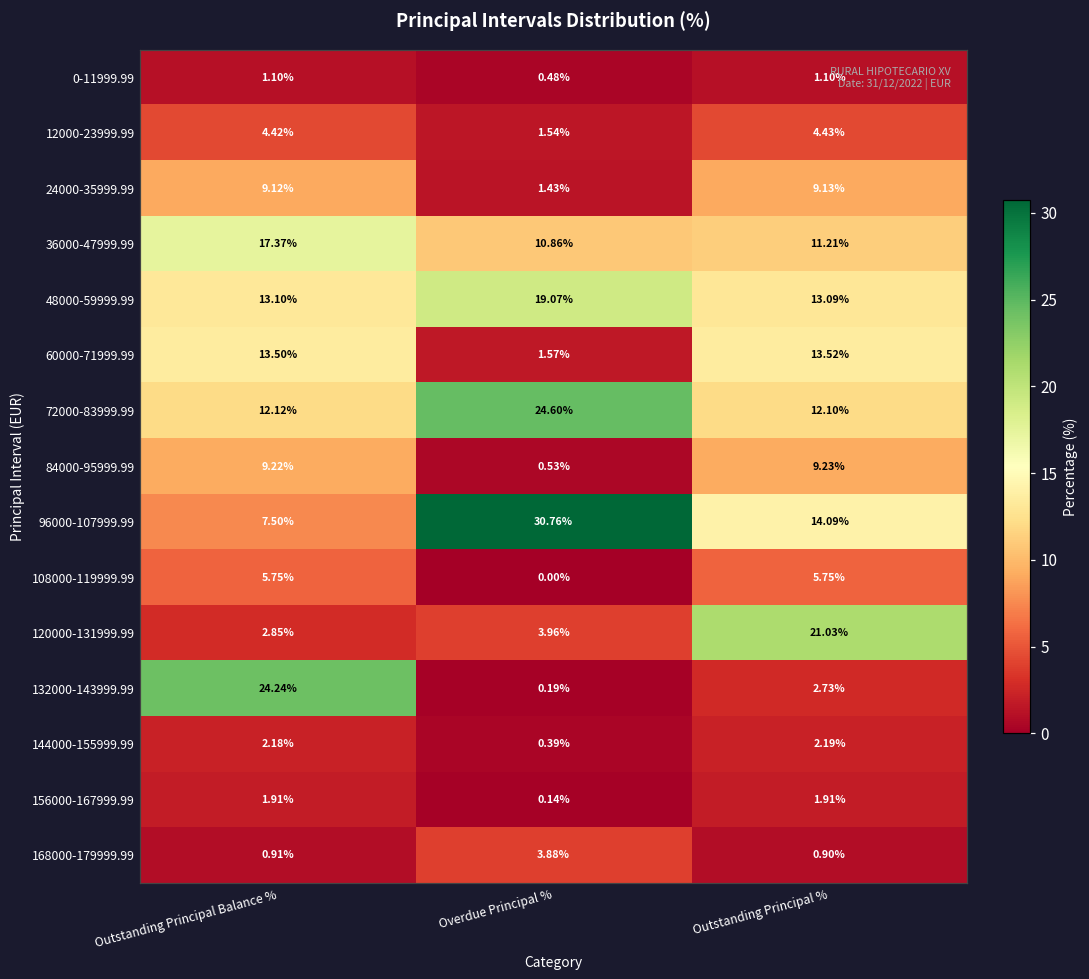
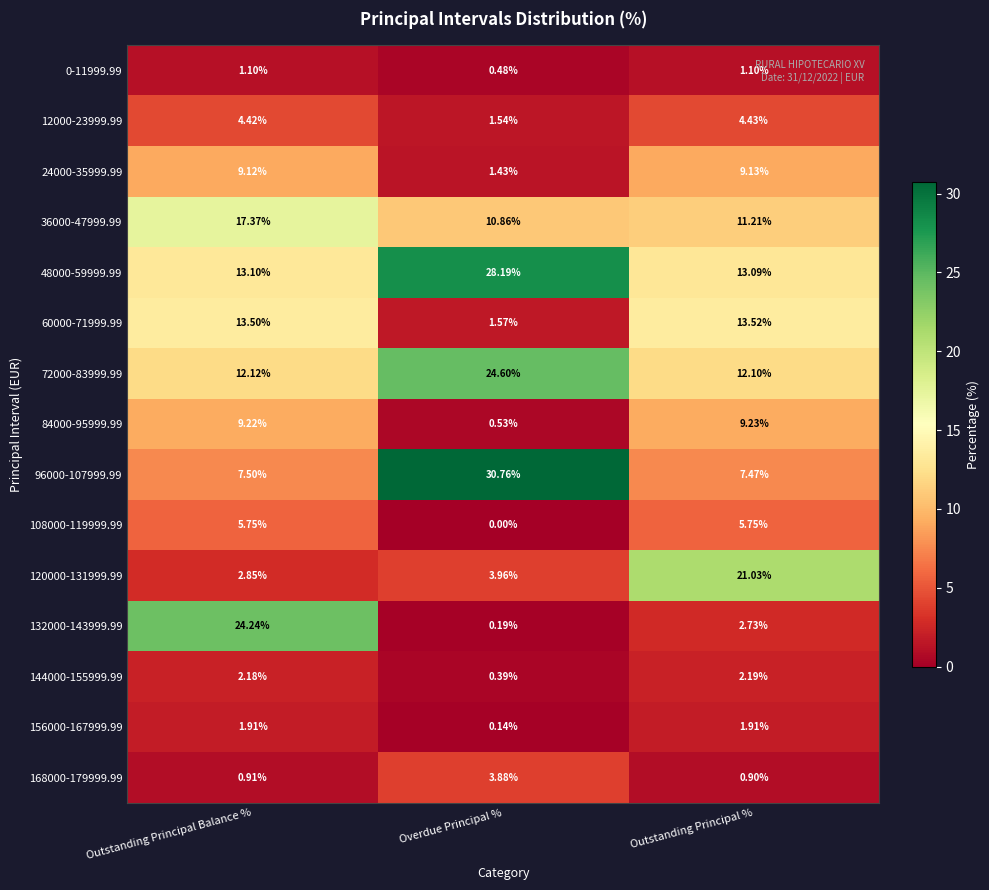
  {
    "0-11999.99": {
      "Outstanding Principal Balance %": "1.10%",
      "Overdue Principal %": "0.48%"
    },
    "12000-23999.99": {
      "Outstanding Principal Balance %": "4.42%",
      "Overdue Principal %": "1.54%",
      "Outstanding Principal %": "4.43%"
    },
    "24000-35999.99": {
      "Outstanding Principal Balance %": "9.12%",
      "Overdue Principal %": "1.43%",
      "Outstanding Principal %": "9.13%"
    },
    "36000-47999.99": {
      "Outstanding Principal Balance %": "17.37%",
      "Overdue Principal %": "10.86%",
      "Outstanding Principal %": "11.21%"
    },
    "48000-59999.99": {
      "Outstanding Principal Balance %": "13.10%",
-     "Overdue Principal %": "19.07%",
+     "Overdue Principal %": "28.19%",
      "Outstanding Principal %": "13.09%"
    },
    "60000-71999.99": {
      "Outstanding Principal Balance %": "13.50%",
      "Overdue Principal %": "1.57%",
      "Outstanding Principal %": "13.52%"
    },
    "72000-83999.99": {
      "Outstanding Principal Balance %": "12.12%",
      "Overdue Principal %": "24.60%",
      "Outstanding Principal %": "12.10%"
    },
    "84000-95999.99": {
      "Outstanding Principal Balance %": "9.22%",
      "Overdue Principal %": "0.53%",
      "Outstanding Principal %": "9.23%"
    },
    "96000-107999.99": {
      "Outstanding Principal Balance %": "7.50%",
      "Overdue Principal %": "30.76%",
-     "Outstanding Principal %": "14.09%"
+     "Outstanding Principal %": "7.47%"
    },
    "108000-119999.99": {
      "Outstanding Principal Balance %": "5.75%",
      "Overdue Principal %": "0.00%",
      "Outstanding Principal %": "5.75%"
    },
    "120000-131999.99": {
      "Outstanding Principal Balance %": "2.85%",
      "Overdue Principal %": "3.96%",
      "Outstanding Principal %": "21.03%"
    },
    "132000-143999.99": {
      "Outstanding Principal Balance %": "24.24%",
      "Overdue Principal %": "0.19%",
      "Outstanding Principal %": "2.73%"
    },
    "144000-155999.99": {
      "Outstanding Principal Balance %": "2.18%",
      "Overdue Principal %": "0.39%",
      "Outstanding Principal %": "2.19%"
    },
    "156000-167999.99": {
      "Outstanding Principal Balance %": "1.91%",
      "Overdue Principal %": "0.14%",
      "Outstanding Principal %": "1.91%"
    },
    "168000-179999.99": {
      "Outstanding Principal Balance %": "0.91%",
      "Overdue Principal %": "3.88%",
      "Outstanding Principal %": "0.90%"
    }
  }
